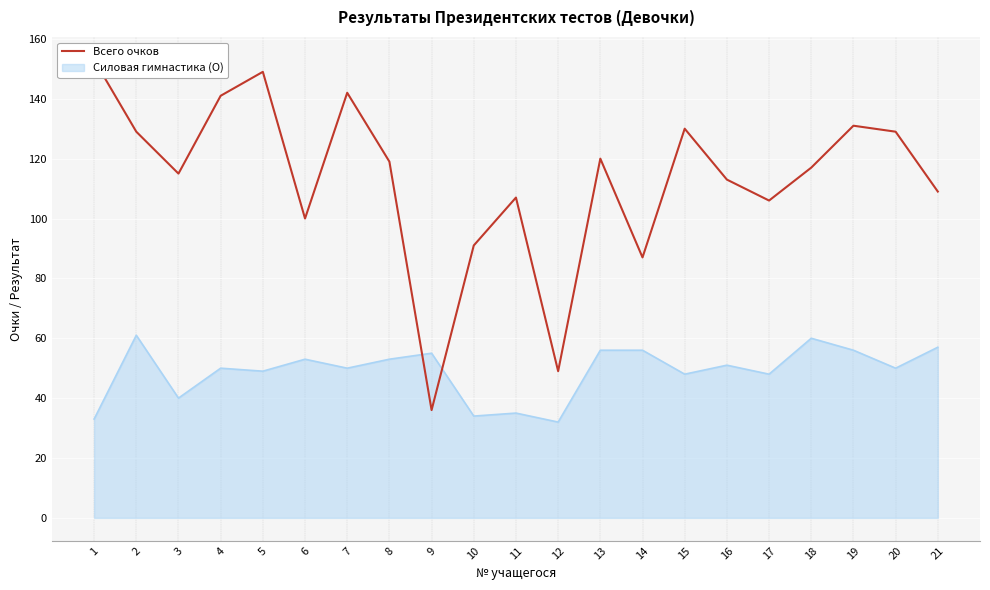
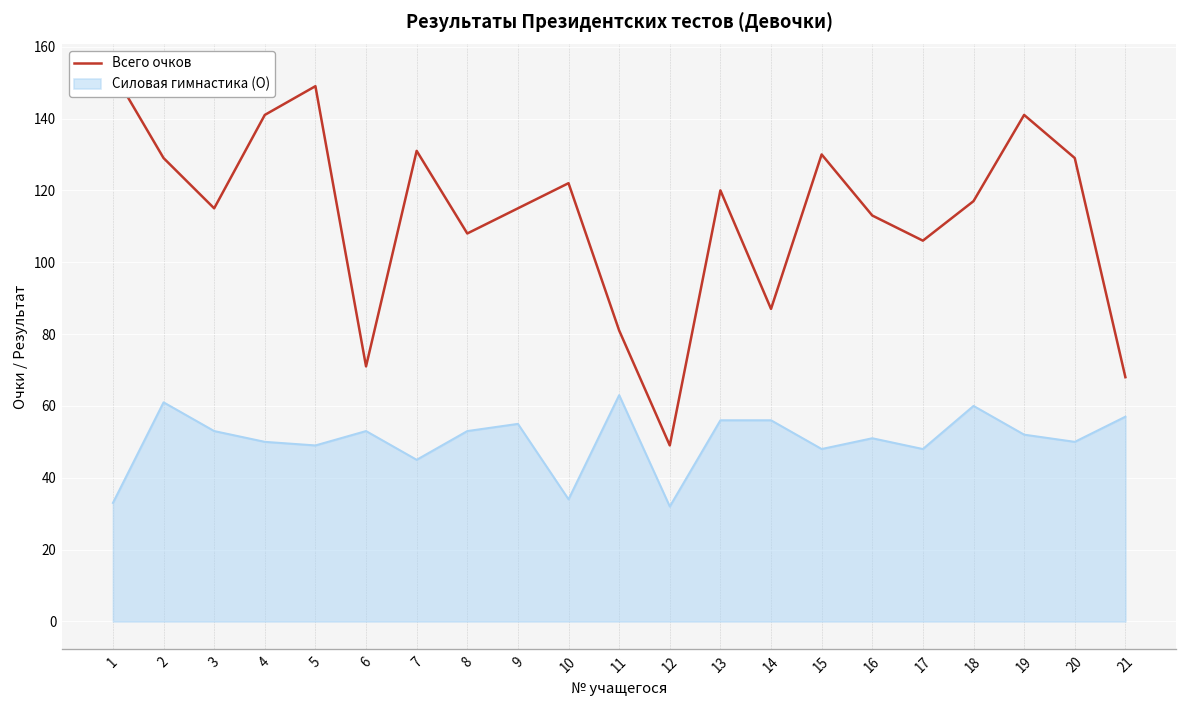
  {
    "Силовая гимнастика (О)": {
      "1": 33,
      "2": 61,
-     "3": 40,
+     "3": 53,
      "4": 50,
      "5": 49,
      "6": 53,
-     "7": 50,
+     "7": 45,
      "8": 53,
      "9": 55,
      "10": 34,
-     "11": 35,
+     "11": 63,
      "12": 32,
      "13": 56,
      "14": 56,
      "15": 48,
      "16": 51,
      "17": 48,
      "18": 60,
-     "19": 56,
+     "19": 52,
      "20": 50,
      "21": 57
    },
    "Всего очков": {
      "2": 129,
      "3": 115,
      "4": 141,
      "5": 149,
-     "6": 100,
-     "7": 142,
-     "8": 119,
-     "9": 36,
-     "10": 91,
-     "11": 107,
+     "6": 71,
+     "7": 131,
+     "8": 108,
+     "9": 115,
+     "10": 122,
+     "11": 81,
      "12": 49,
      "13": 120,
      "14": 87,
      "15": 130,
      "16": 113,
      "17": 106,
      "18": 117,
-     "19": 131,
+     "19": 141,
      "20": 129,
-     "21": 109
+     "21": 68
    }
  }
